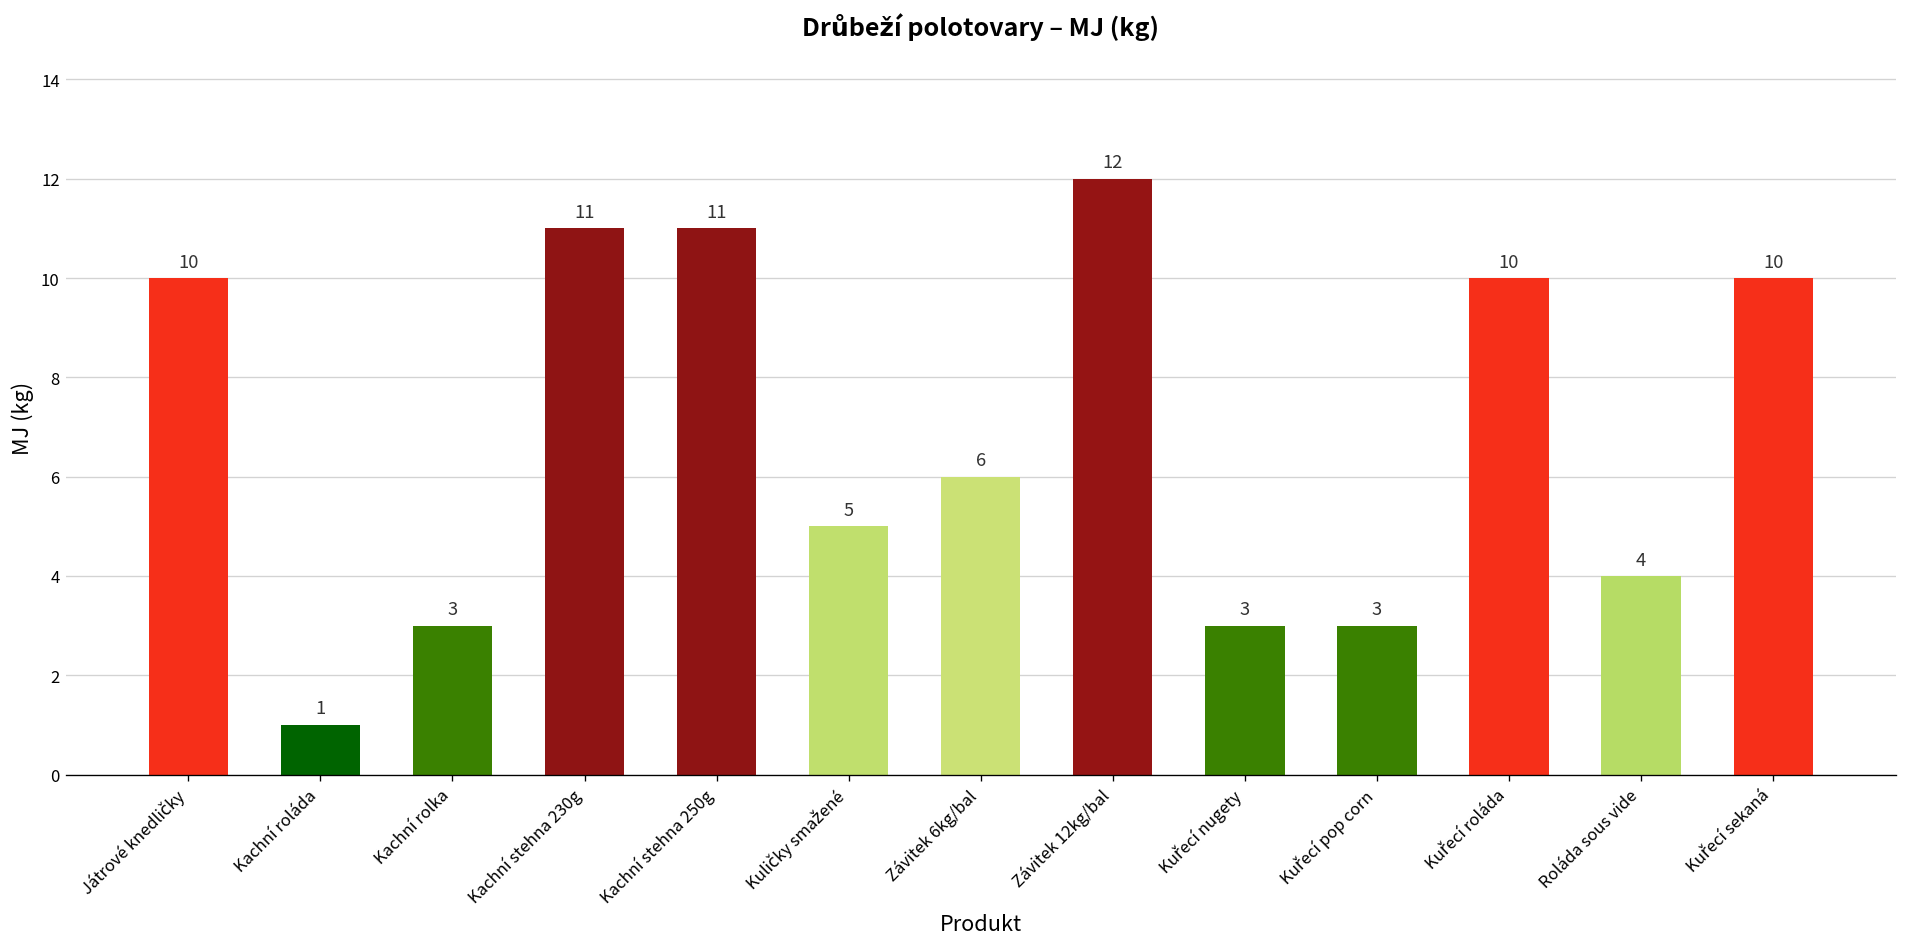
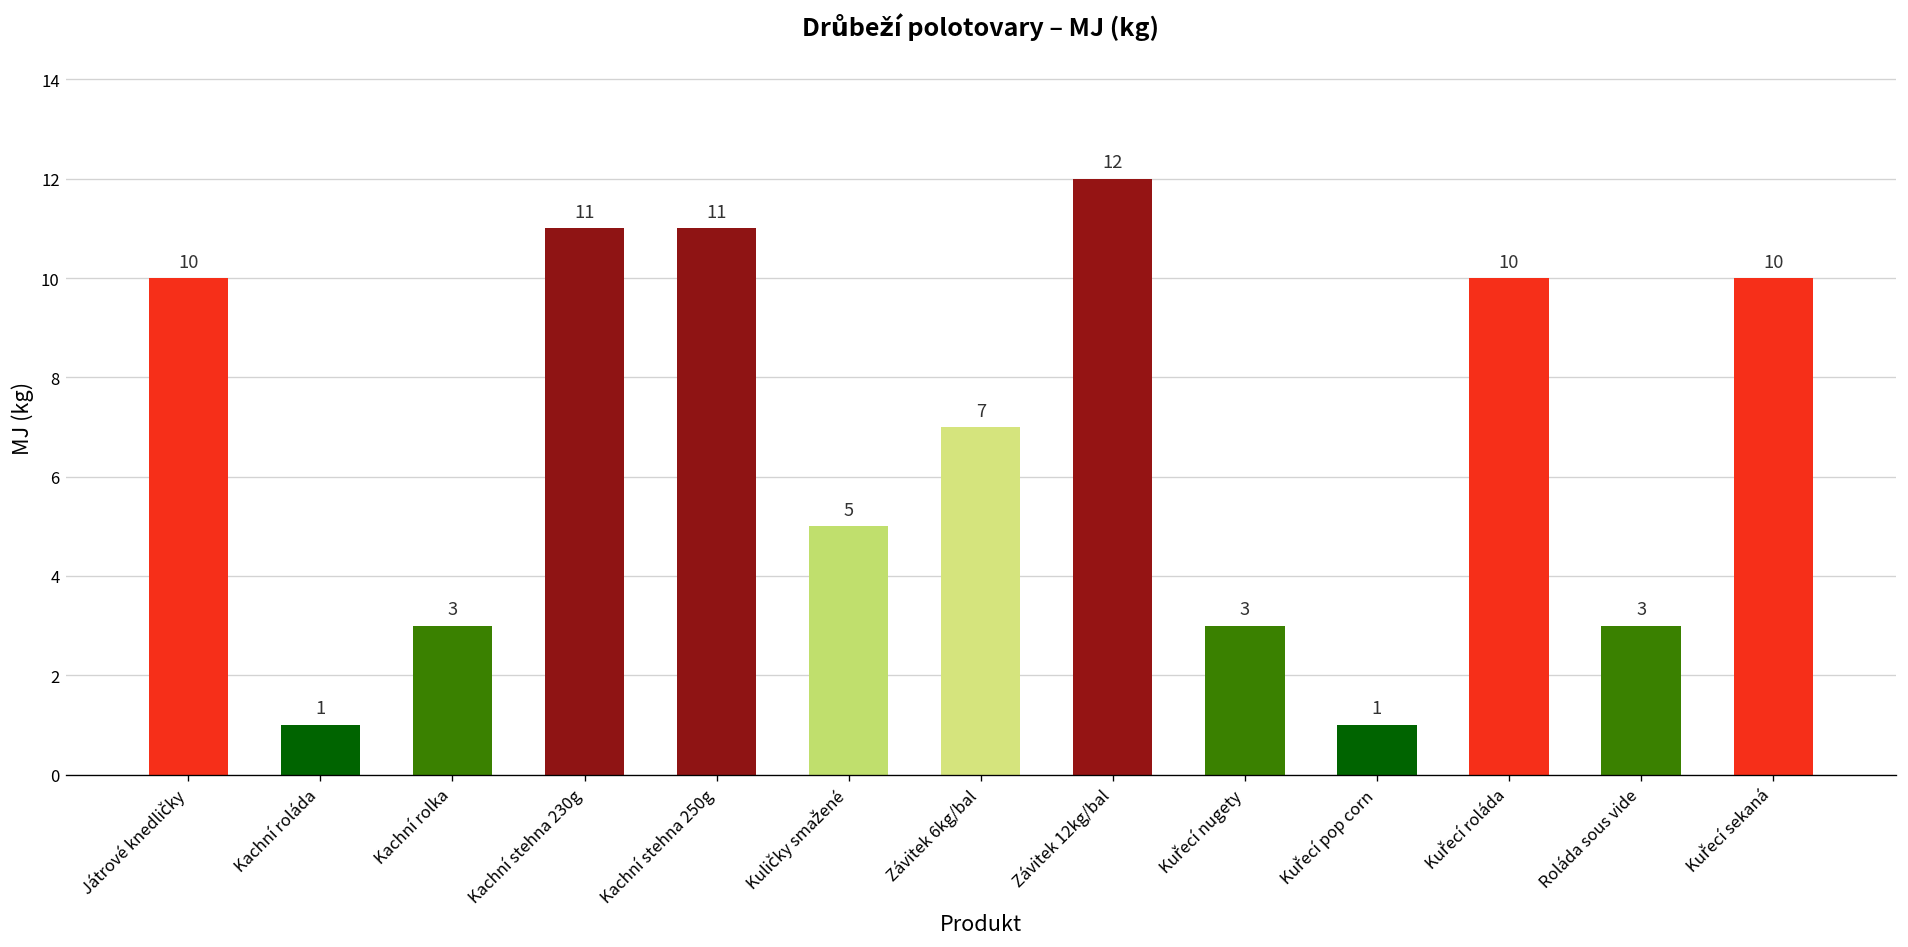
  {
    "Játrové knedličky": 10,
    "Kachní roláda": 1,
    "Kachní rolka": 3,
    "Kachní stehna 230g": 11,
    "Kachní stehna 250g": 11,
    "Kuličky smažené": 5,
-   "Závitek 6kg/bal": 6,
+   "Závitek 6kg/bal": 7,
    "Závitek 12kg/bal": 12,
    "Kuřecí nugety": 3,
-   "Kuřecí pop corn": 3,
+   "Kuřecí pop corn": 1,
    "Kuřecí roláda": 10,
-   "Roláda sous vide": 4,
+   "Roláda sous vide": 3,
    "Kuřecí sekaná": 10
  }
